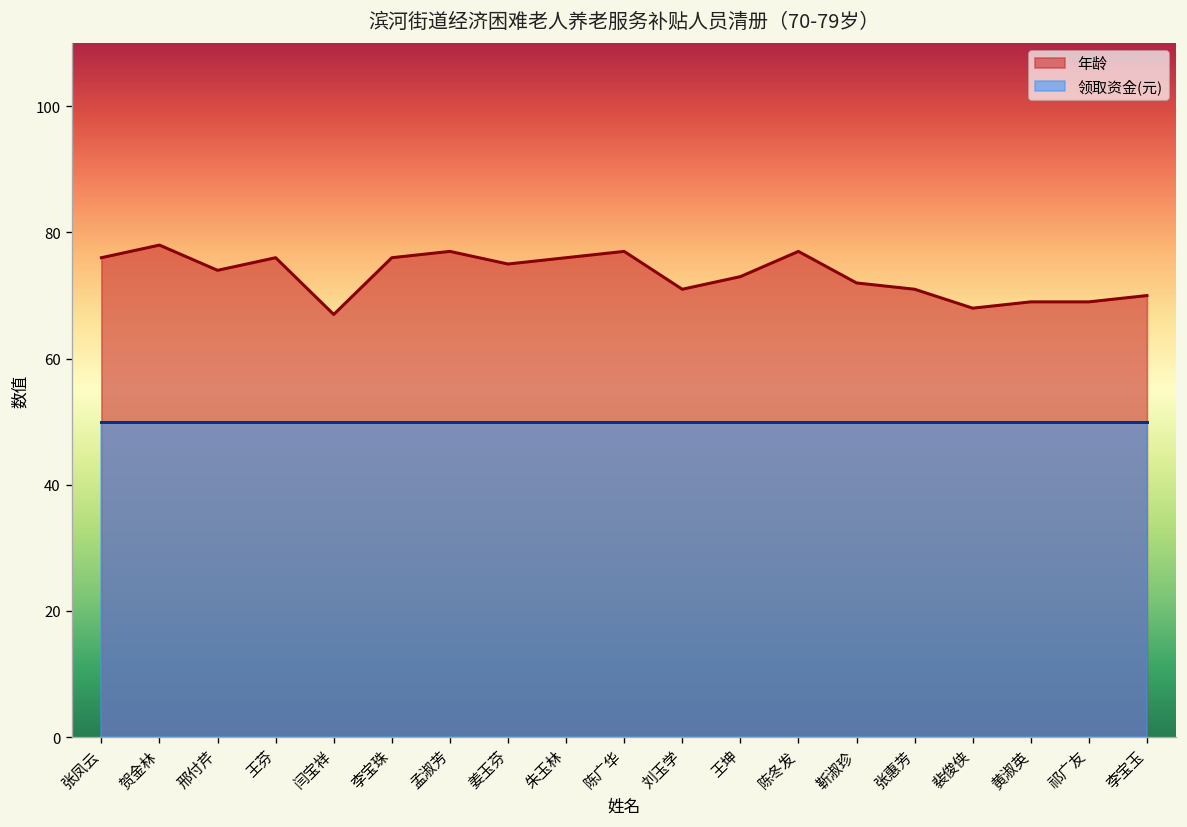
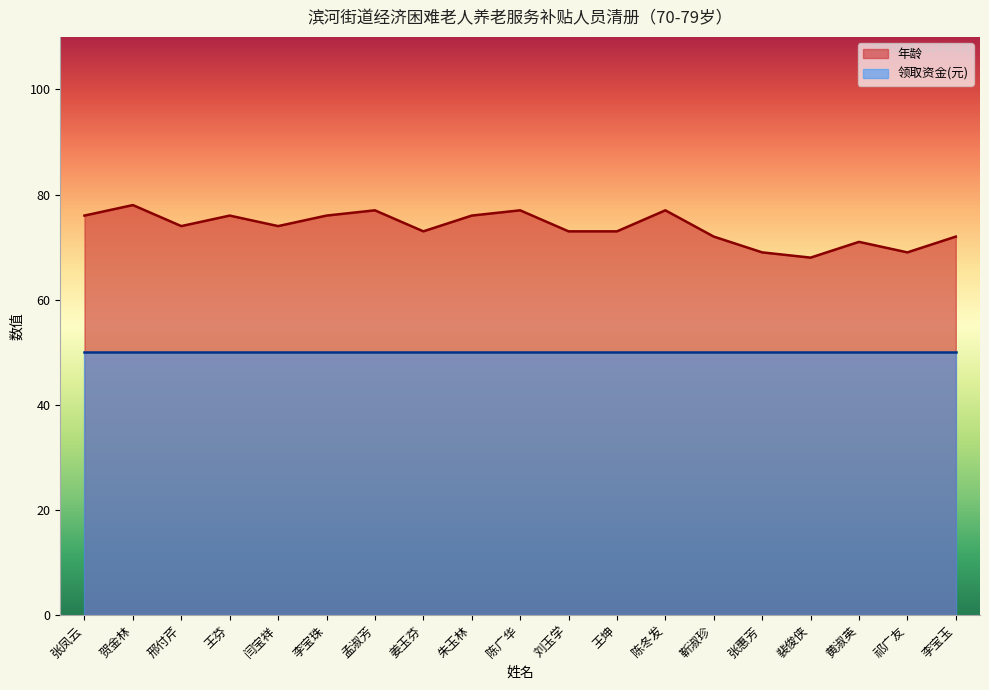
  {
    "年龄": {
      "张凤云": 76,
      "贺金林": 78,
      "邢付芹": 74,
      "王芬": 76,
-     "闫宝祥": 67,
+     "闫宝祥": 74,
      "李宝珠": 76,
      "孟淑芳": 77,
-     "姜玉芬": 75,
+     "姜玉芬": 73,
      "朱玉林": 76,
      "陈广华": 77,
-     "刘玉学": 71,
+     "刘玉学": 73,
      "王坤": 73,
      "陈冬发": 77,
      "靳淑珍": 72,
-     "张惠芳": 71,
+     "张惠芳": 69,
      "裴俊侠": 68,
-     "黄淑英": 69,
+     "黄淑英": 71,
      "祁广友": 69,
-     "李宝玉": 70
+     "李宝玉": 72
    },
    "领取资金(元)": {
      "张凤云": 50,
      "贺金林": 50,
      "邢付芹": 50,
      "王芬": 50,
      "闫宝祥": 50,
      "李宝珠": 50,
      "孟淑芳": 50,
      "姜玉芬": 50,
      "朱玉林": 50,
      "陈广华": 50,
      "刘玉学": 50,
      "王坤": 50,
      "陈冬发": 50,
      "靳淑珍": 50,
      "张惠芳": 50,
      "裴俊侠": 50,
      "黄淑英": 50,
      "祁广友": 50,
      "李宝玉": 50
    }
  }
